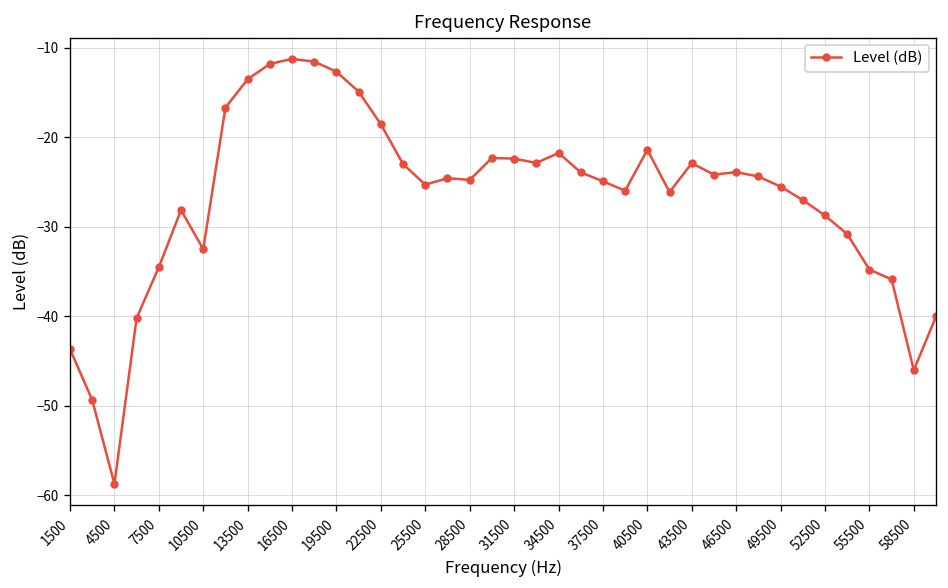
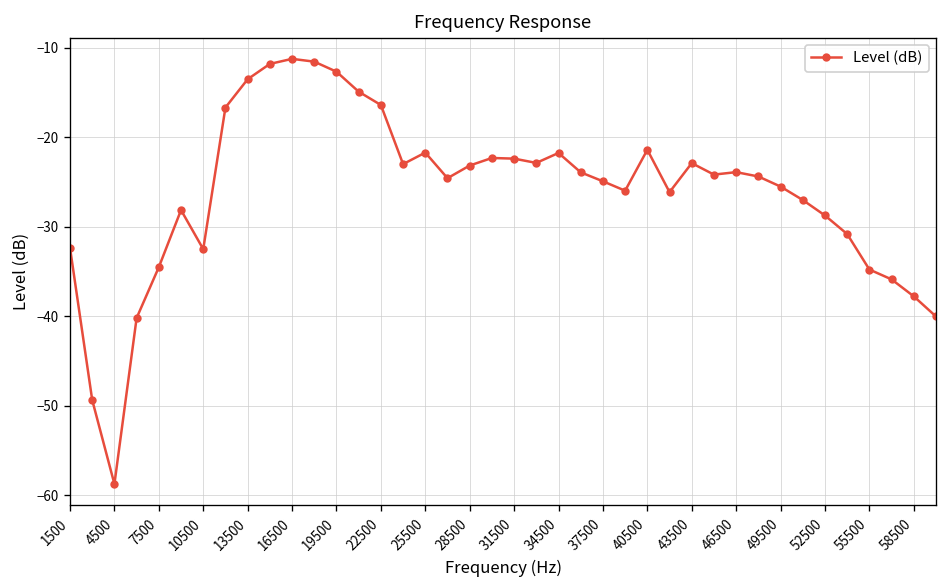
  {
-   "1500": -44,
+   "1500": -32,
    "4500": -59,
    "7500": -35,
    "10500": -32,
    "13500": -14,
    "16500": -11,
    "19500": -13,
-   "22500": -19,
-   "25500": -25,
-   "28500": -25,
+   "22500": -16,
+   "25500": -22,
+   "28500": -23,
    "31500": -22,
    "34500": -22,
    "37500": -25,
    "40500": -21,
    "43500": -23,
    "46500": -24,
    "49500": -26,
    "52500": -29,
    "55500": -35,
-   "58500": -46
+   "58500": -38
  }
